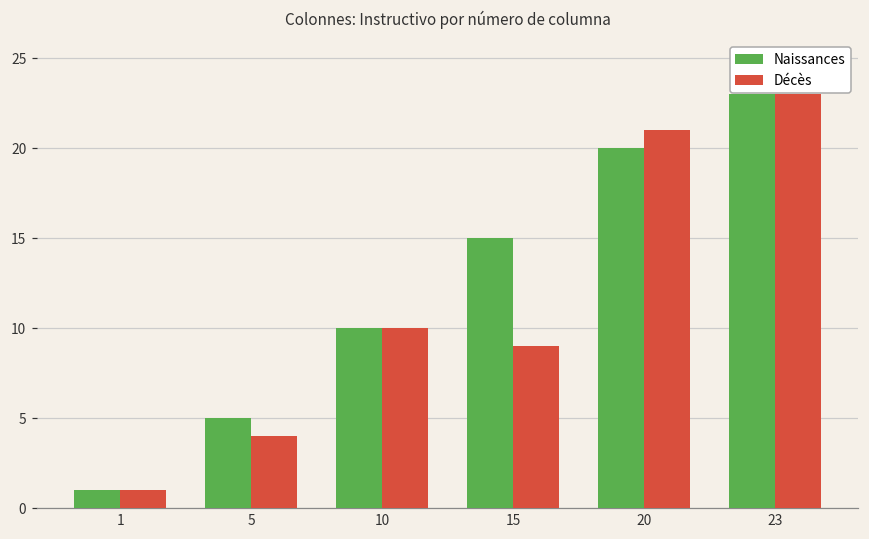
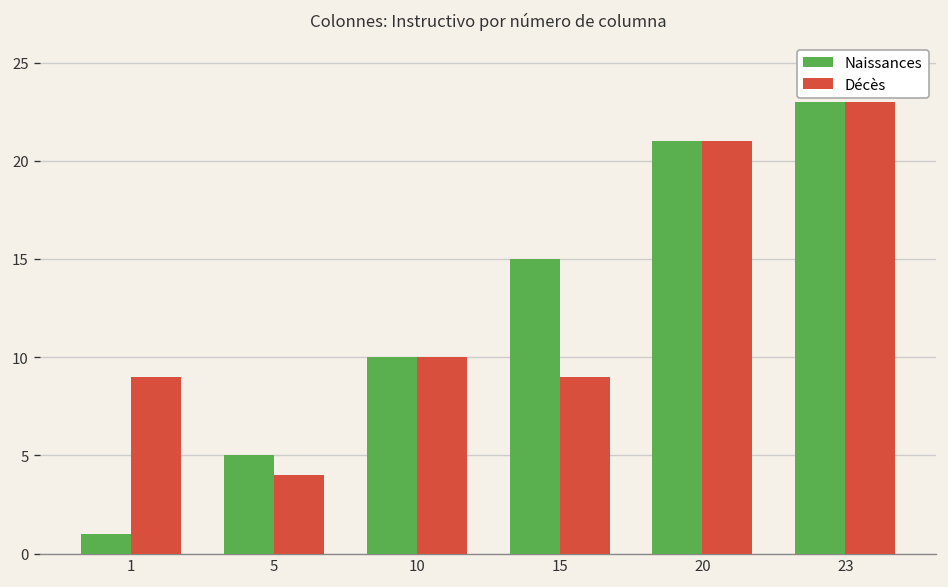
  {
    "Naissances": {
      "1": 1,
      "5": 5,
      "10": 10,
      "15": 15,
-     "20": 20,
+     "20": 21,
      "23": 23
    },
    "Décès": {
-     "1": 1,
+     "1": 9,
      "5": 4,
      "10": 10,
      "15": 9,
      "20": 21,
      "23": 23
    }
  }
